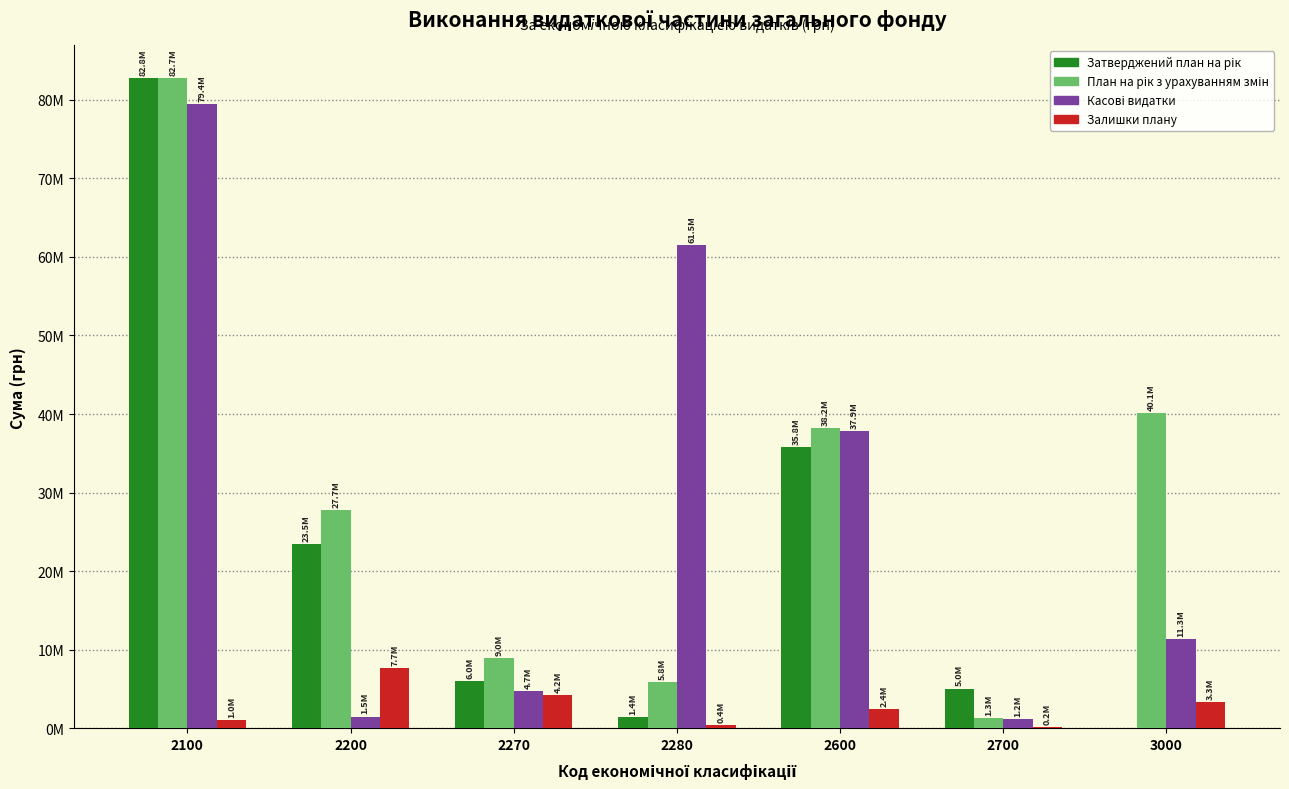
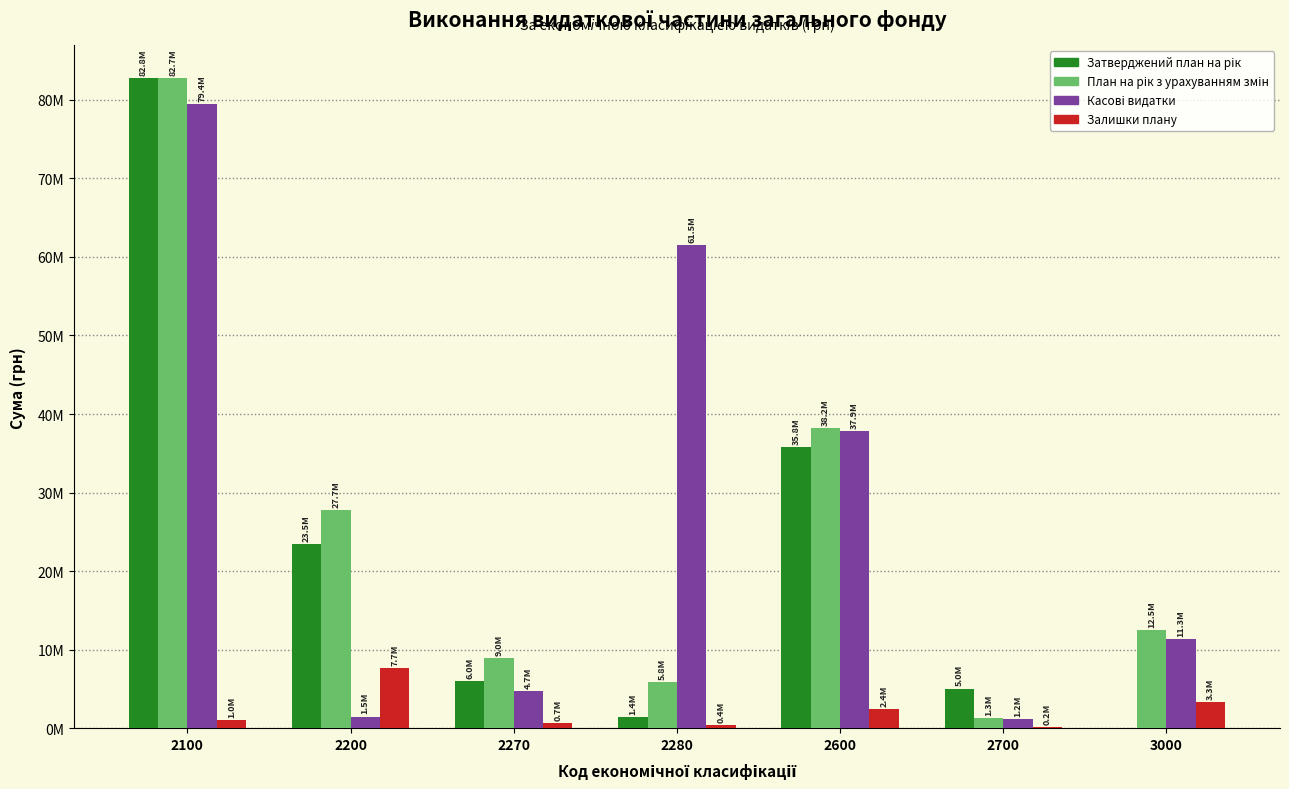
  {
    "Затверджений план на рік": {
      "2100": "82.8M",
      "2200": "23.5M",
      "2270": "6.0M",
      "2280": "1.4M",
      "2600": "35.8M",
      "2700": "5.0M"
    },
    "План на рік з урахуванням змін": {
      "2100": "82.7M",
      "2200": "27.7M",
      "2270": "9.0M",
      "2280": "5.8M",
      "2600": "38.2M",
      "2700": "1.3M",
-     "3000": "40.1M"
+     "3000": "12.5M"
    },
    "Касові видатки": {
      "2100": "79.4M",
      "2200": "1.5M",
      "2270": "4.7M",
      "2280": "61.5M",
      "2600": "37.9M",
      "2700": "1.2M",
      "3000": "11.3M"
    },
    "Залишки плану": {
      "2100": "1.0M",
      "2200": "7.7M",
-     "2270": "4.2M",
+     "2270": "0.7M",
      "2280": "0.4M",
      "2600": "2.4M",
      "2700": "0.2M",
      "3000": "3.3M"
    }
  }
